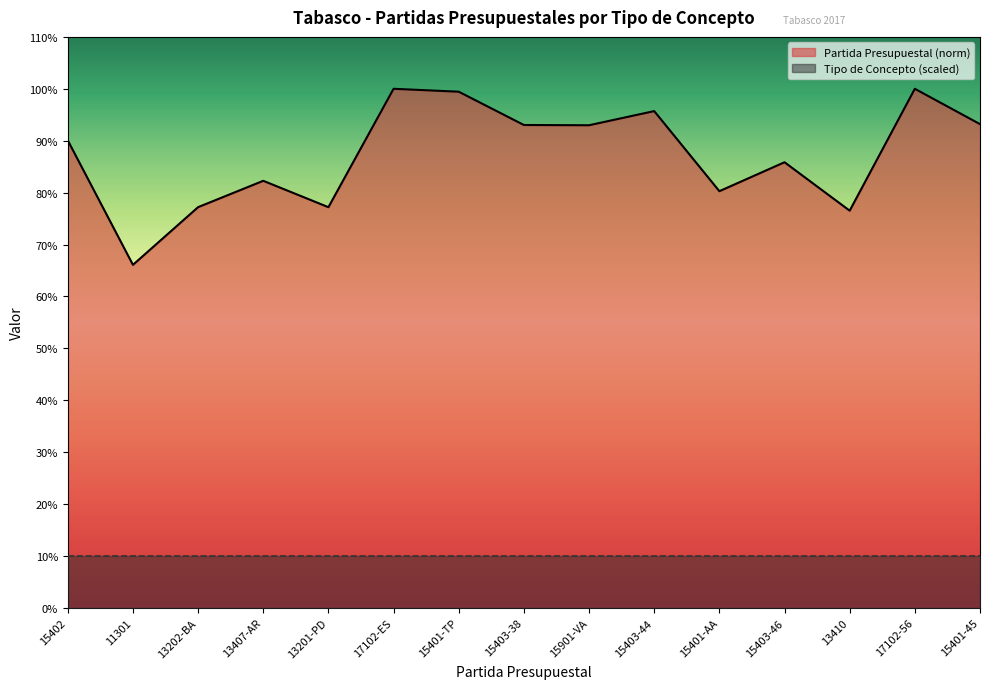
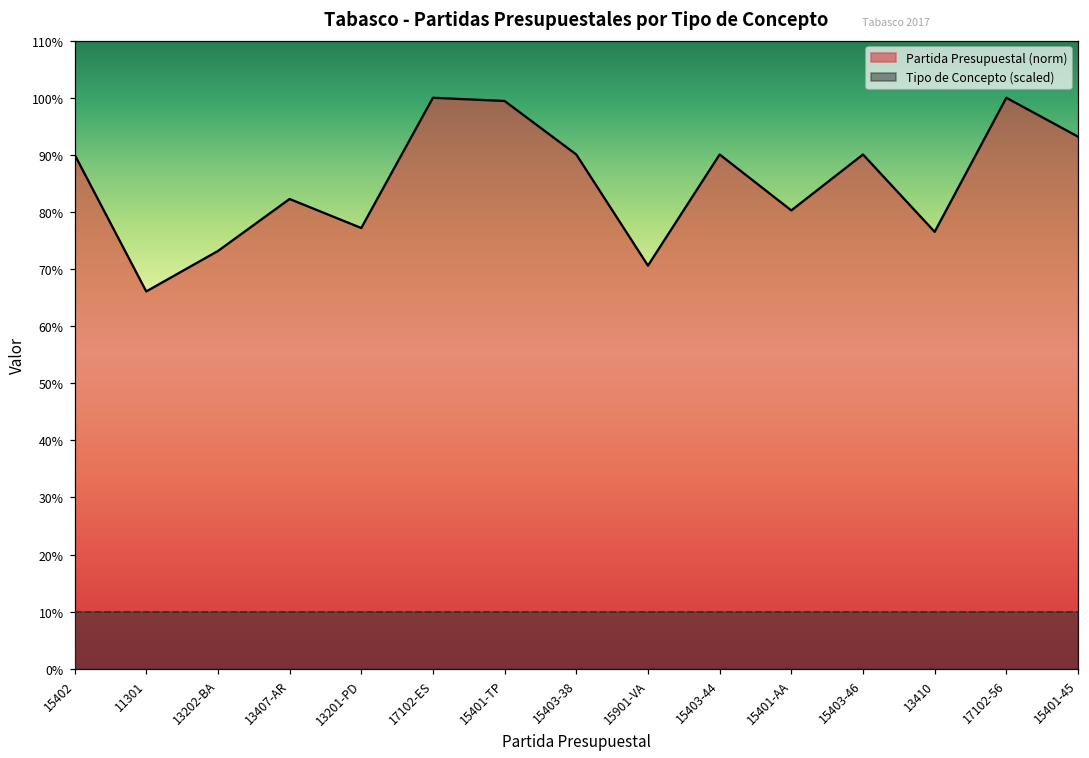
  {
    "Partida Presupuestal (norm)": {
      "15402": "90%",
      "11301": "66%",
-     "13202-BA": "77%",
+     "13202-BA": "73%",
      "13407-AR": "82%",
      "13201-PD": "77%",
      "17102-ES": "100%",
      "15401-TP": "99%",
-     "15403-38": "93%",
-     "15901-VA": "93%",
-     "15403-44": "96%",
+     "15403-38": "90%",
+     "15901-VA": "71%",
+     "15403-44": "90%",
      "15401-AA": "80%",
-     "15403-46": "86%",
+     "15403-46": "90%",
      "13410": "77%",
      "17102-56": "100%",
      "15401-45": "93%"
    },
    "Tipo de Concepto (scaled)": {
      "15402": "10%",
      "11301": "10%",
      "13202-BA": "10%",
      "13407-AR": "10%",
      "13201-PD": "10%",
      "17102-ES": "10%",
      "15401-TP": "10%",
      "15403-38": "10%",
      "15901-VA": "10%",
      "15403-44": "10%",
      "15401-AA": "10%",
      "15403-46": "10%",
      "13410": "10%",
      "17102-56": "10%",
      "15401-45": "10%"
    }
  }
